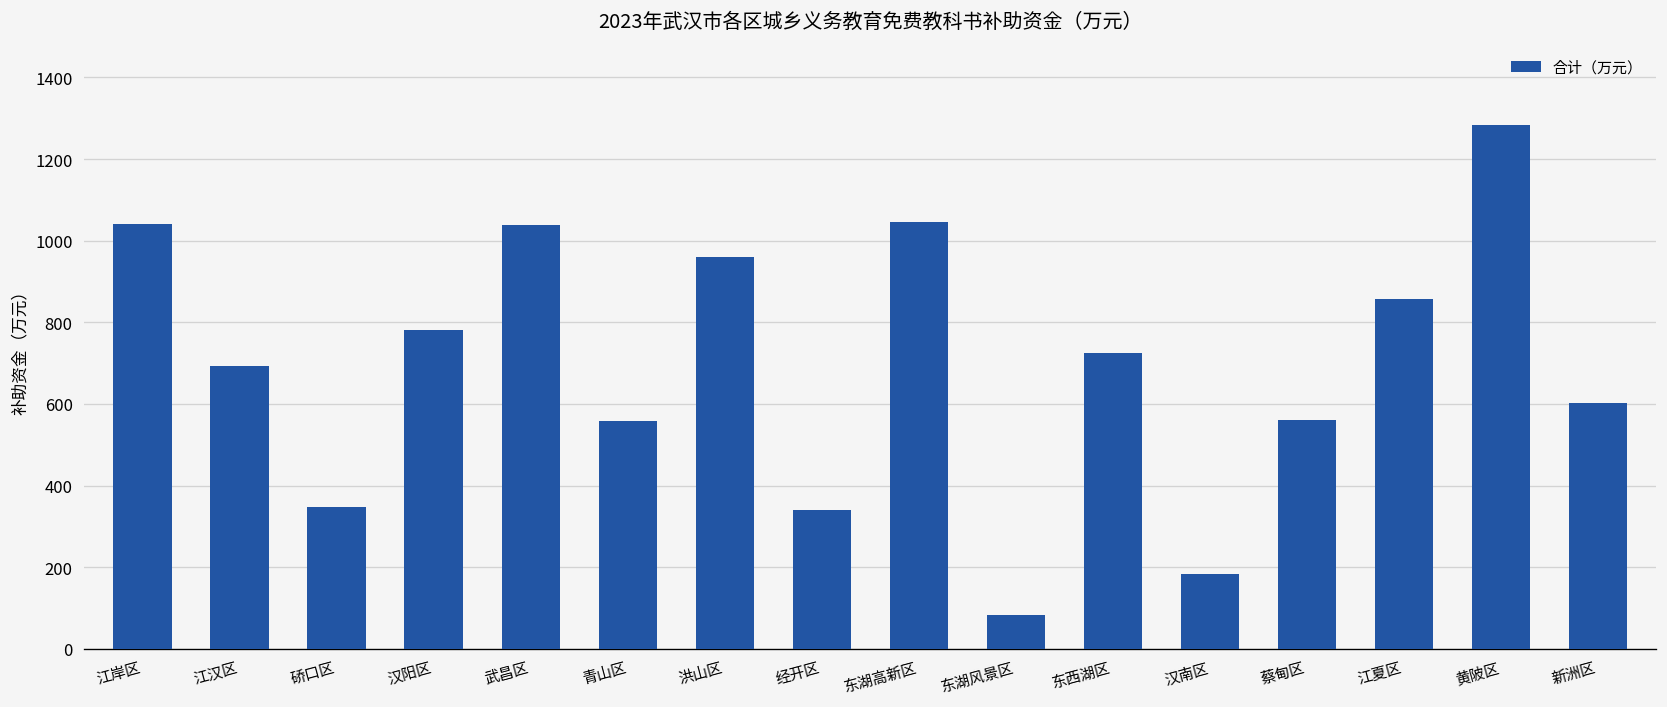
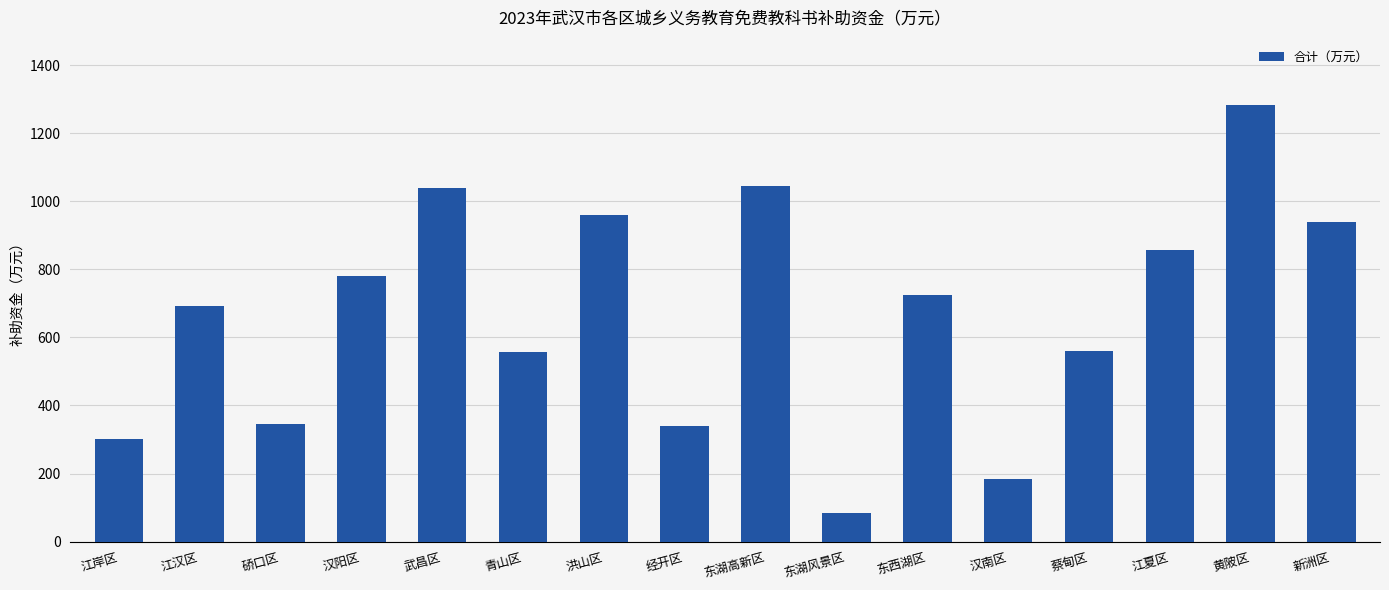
  {
-   "江岸区": 1040,
+   "江岸区": 300,
    "江汉区": 690,
    "硚口区": 350,
    "汉阳区": 780,
    "武昌区": 1040,
    "青山区": 560,
    "洪山区": 960,
    "经开区": 340,
    "东湖高新区": 1050,
    "东湖风景区": 80,
    "东西湖区": 730,
    "汉南区": 180,
    "蔡甸区": 560,
    "江夏区": 860,
    "黄陂区": 1280,
-   "新洲区": 600
+   "新洲区": 940
  }
